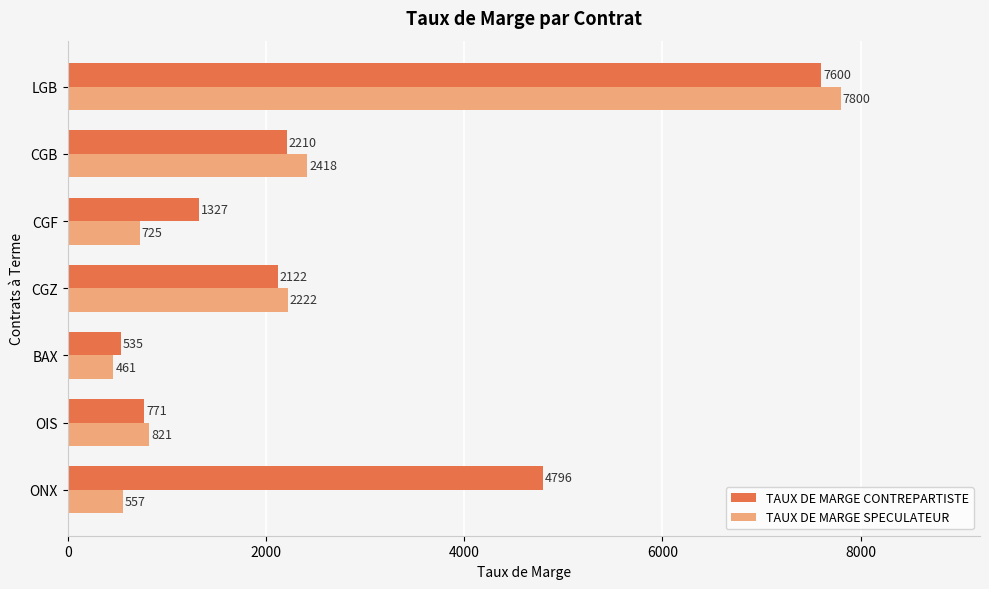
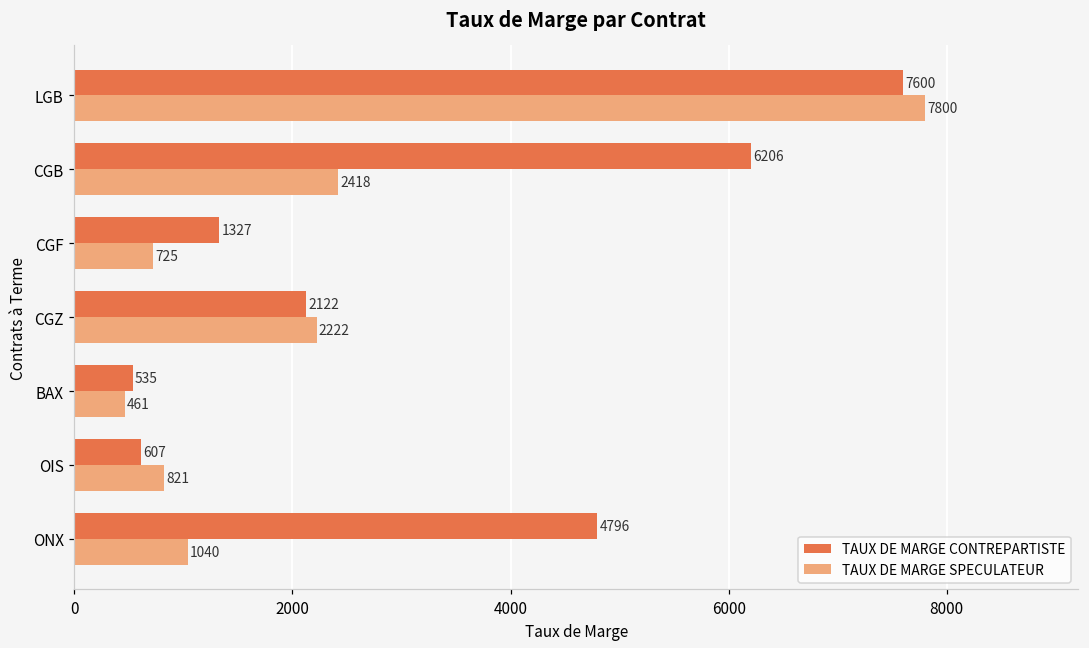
  {
    "TAUX DE MARGE CONTREPARTISTE": {
      "LGB": 7600,
-     "CGB": 2210,
+     "CGB": 6206,
      "CGF": 1327,
      "CGZ": 2122,
      "BAX": 535,
-     "OIS": 771,
+     "OIS": 607,
      "ONX": 4796
    },
    "TAUX DE MARGE SPECULATEUR": {
      "LGB": 7800,
      "CGB": 2418,
      "CGF": 725,
      "CGZ": 2222,
      "BAX": 461,
      "OIS": 821,
-     "ONX": 557
+     "ONX": 1040
    }
  }
